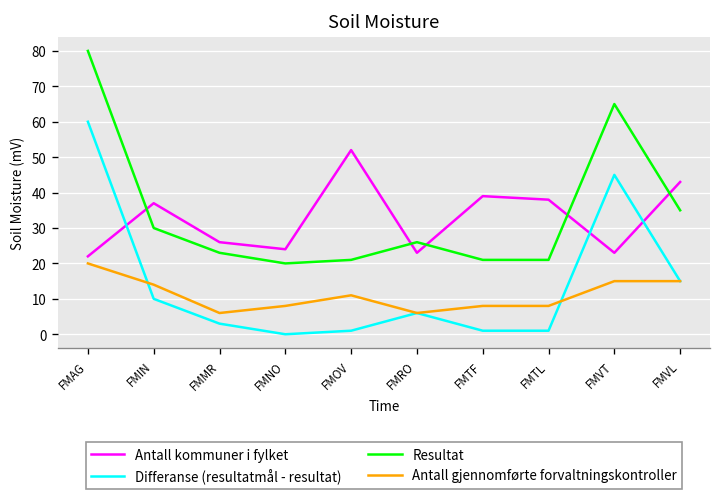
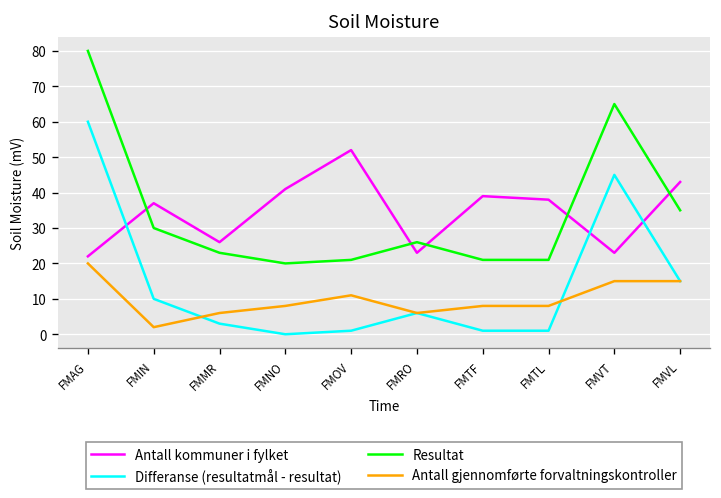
  {
    "Antall kommuner i fylket": {
      "FMAG": 22,
      "FMIN": 37,
      "FMMR": 26,
-     "FMNO": 24,
+     "FMNO": 41,
      "FMOV": 52,
      "FMRO": 23,
      "FMTF": 39,
      "FMTL": 38,
      "FMVT": 23,
      "FMVL": 43
    },
    "Differanse (resultatmål - resultat)": {
      "FMAG": 60,
      "FMIN": 10,
      "FMMR": 3,
      "FMNO": 0,
      "FMOV": 1,
      "FMTF": 1,
      "FMTL": 1,
      "FMVT": 45
    },
    "Resultat": {
      "FMAG": 80,
      "FMIN": 30,
      "FMMR": 23,
      "FMNO": 20,
      "FMOV": 21,
      "FMRO": 26,
      "FMTF": 21,
      "FMTL": 21,
      "FMVT": 65,
      "FMVL": 35
    },
    "Antall gjennomførte forvaltningskontroller": {
      "FMAG": 20,
-     "FMIN": 14,
+     "FMIN": 2,
      "FMMR": 6,
      "FMNO": 8,
      "FMOV": 11,
      "FMTF": 8,
      "FMTL": 8,
      "FMVT": 15
    }
  }
